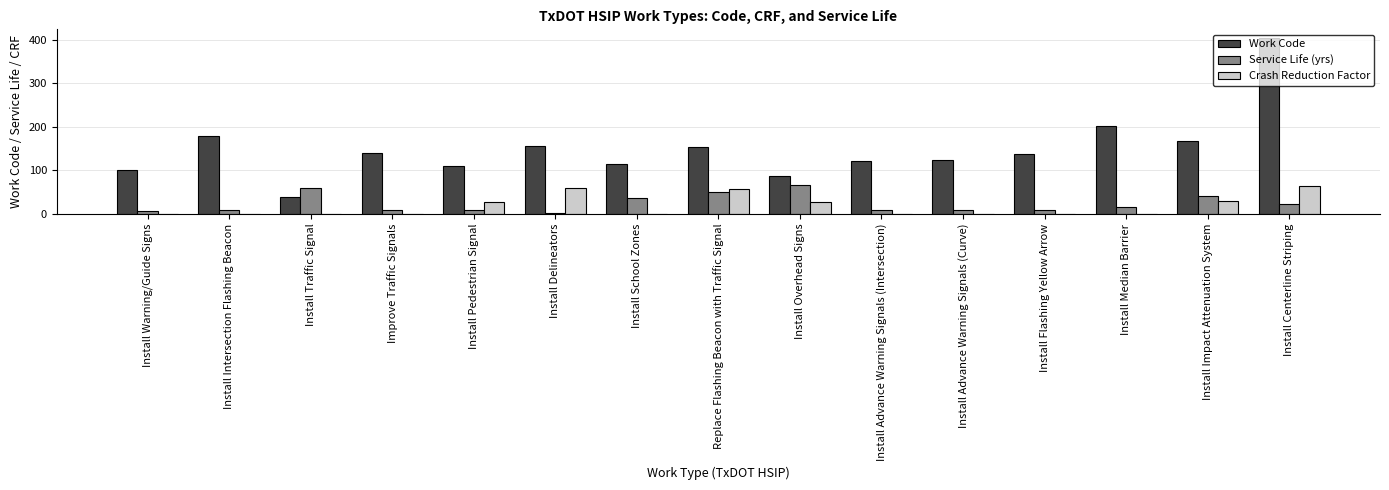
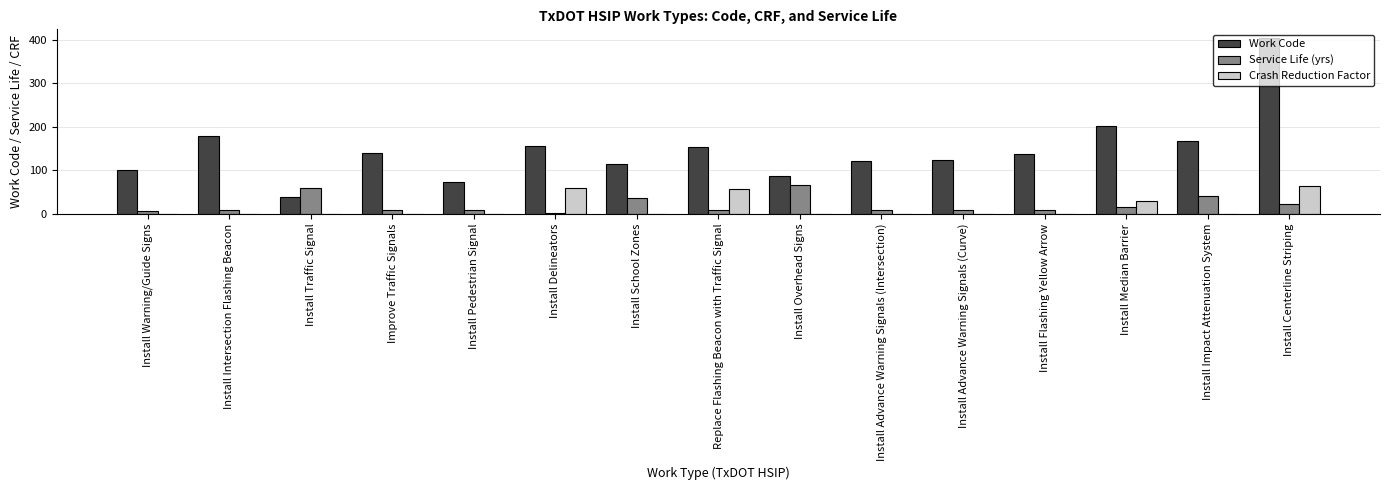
  {
    "Work Code": {
      "Install Warning/Guide Signs": 100,
      "Install Intersection Flashing Beacon": 180,
      "Install Traffic Signal": 40,
      "Improve Traffic Signals": 140,
-     "Install Pedestrian Signal": 110,
+     "Install Pedestrian Signal": 70,
      "Install Delineators": 160,
      "Install School Zones": 110,
      "Replace Flashing Beacon with Traffic Signal": 150,
      "Install Overhead Signs": 90,
      "Install Advance Warning Signals (Intersection)": 120,
      "Install Advance Warning Signals (Curve)": 120,
      "Install Flashing Yellow Arrow": 140,
      "Install Median Barrier": 200,
      "Install Impact Attenuation System": 170
    },
    "Service Life (yrs)": {
      "Install Warning/Guide Signs": 10,
      "Install Intersection Flashing Beacon": 10,
      "Install Traffic Signal": 60,
      "Improve Traffic Signals": 10,
      "Install Pedestrian Signal": 10,
      "Install School Zones": 40,
-     "Replace Flashing Beacon with Traffic Signal": 50,
+     "Replace Flashing Beacon with Traffic Signal": 10,
      "Install Overhead Signs": 70,
      "Install Advance Warning Signals (Intersection)": 10,
      "Install Advance Warning Signals (Curve)": 10,
      "Install Flashing Yellow Arrow": 10,
      "Install Median Barrier": 20,
      "Install Impact Attenuation System": 40,
      "Install Centerline Striping": 20
    },
    "Crash Reduction Factor": {
-     "Install Pedestrian Signal": 30,
+     "Install Pedestrian Signal": 0,
      "Install Delineators": 60,
      "Replace Flashing Beacon with Traffic Signal": 60,
-     "Install Overhead Signs": 30,
-     "Install Median Barrier": 0,
-     "Install Impact Attenuation System": 30,
+     "Install Overhead Signs": 0,
+     "Install Median Barrier": 30,
+     "Install Impact Attenuation System": 0,
      "Install Centerline Striping": 70
    }
  }
